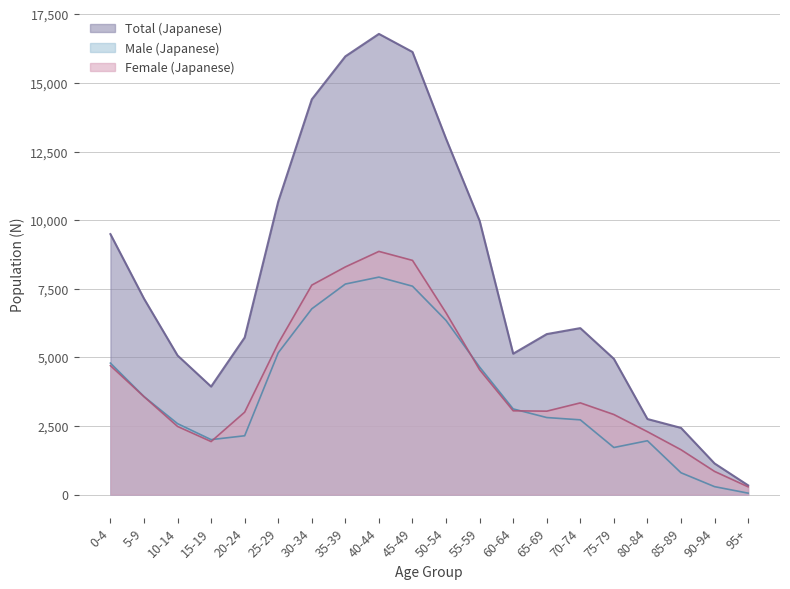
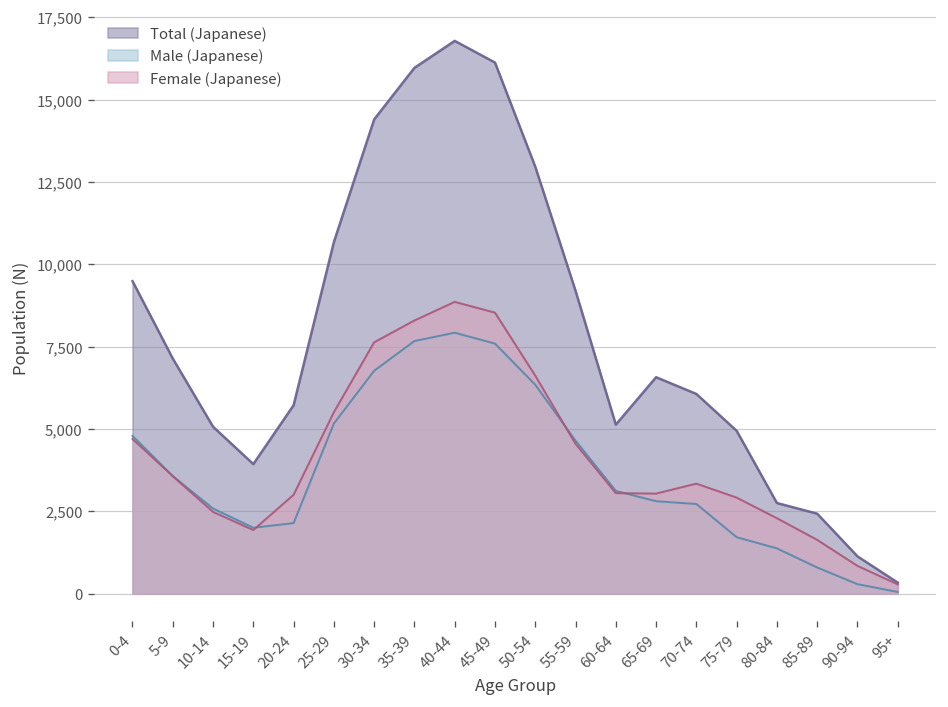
  {
    "Total (Japanese)": {
      "0-4": "9,500",
      "5-9": "7,100",
      "10-14": "5,100",
      "15-19": "3,900",
      "20-24": "5,700",
      "25-29": "10,700",
      "30-34": "14,400",
      "35-39": "16,000",
      "40-44": "16,800",
      "45-49": "16,100",
      "50-54": "13,000",
-     "55-59": "10,000",
+     "55-59": "9,200",
      "60-64": "5,100",
-     "65-69": "5,800",
+     "65-69": "6,600",
      "70-74": "6,100",
      "75-79": "4,900",
      "80-84": "2,800",
      "85-89": "2,400",
      "90-94": "1,100"
    },
    "Male (Japanese)": {
      "10-14": "2,600",
      "20-24": "2,100",
      "25-29": "5,200",
      "30-34": "6,800",
      "35-39": "7,700",
      "40-44": "7,900",
      "45-49": "7,600",
      "50-54": "6,300",
      "55-59": "4,600",
      "65-69": "2,800",
      "70-74": "2,700",
      "75-79": "1,700",
-     "80-84": "2,000",
+     "80-84": "1,400",
      "85-89": "800",
      "90-94": "300",
      "95+": "100"
    },
    "Female (Japanese)": {
      "10-14": "2,500",
      "20-24": "3,000",
      "25-29": "5,500",
      "30-34": "7,600",
      "35-39": "8,300",
      "40-44": "8,900",
      "45-49": "8,500",
      "50-54": "6,600",
      "55-59": "4,600",
      "65-69": "3,000",
      "70-74": "3,300",
      "75-79": "2,900",
      "80-84": "2,300",
      "85-89": "1,600",
      "90-94": "800"
    }
  }
